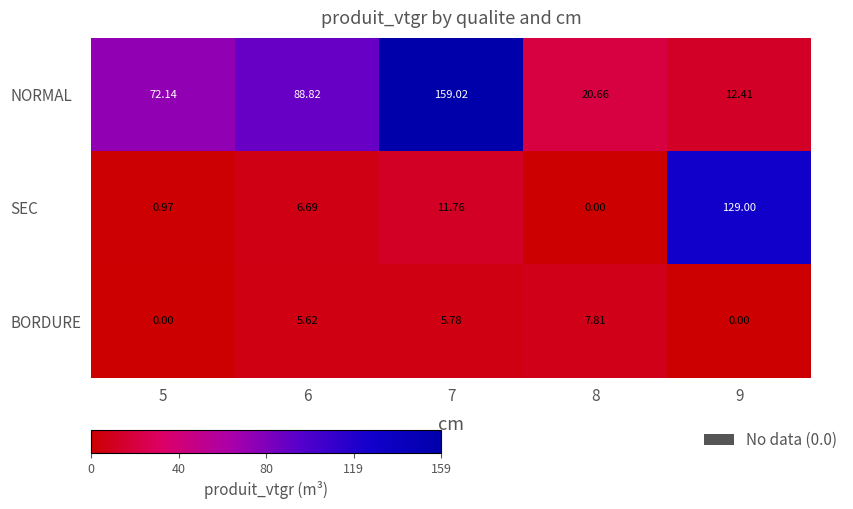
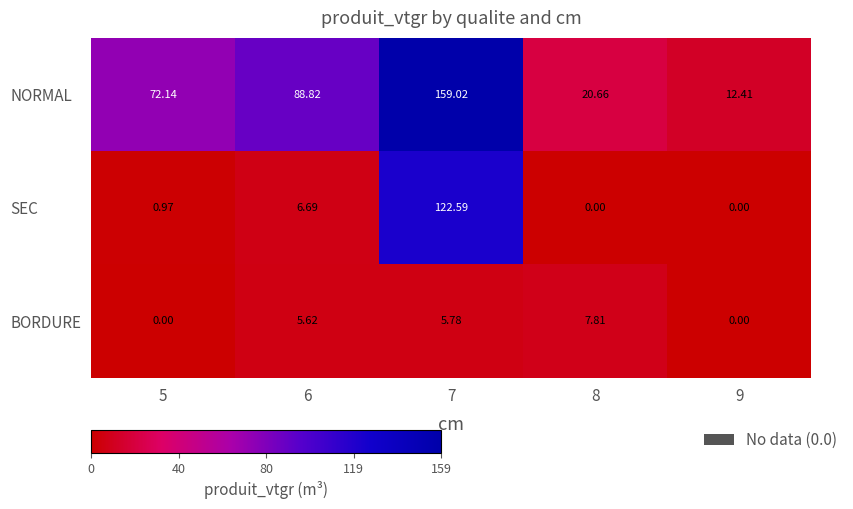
  {
    "NORMAL": {
      "5": 72.14,
      "6": 88.82,
      "7": 159.02,
      "8": 20.66,
      "9": 12.41
    },
    "SEC": {
      "5": 0.97,
      "6": 6.69,
-     "7": 11.76,
+     "7": 122.59,
      "8": 0.00,
-     "9": 129.00
+     "9": 0.00
    },
    "BORDURE": {
      "5": 0.00,
      "6": 5.62,
      "7": 5.78,
      "8": 7.81,
      "9": 0.00
    }
  }
